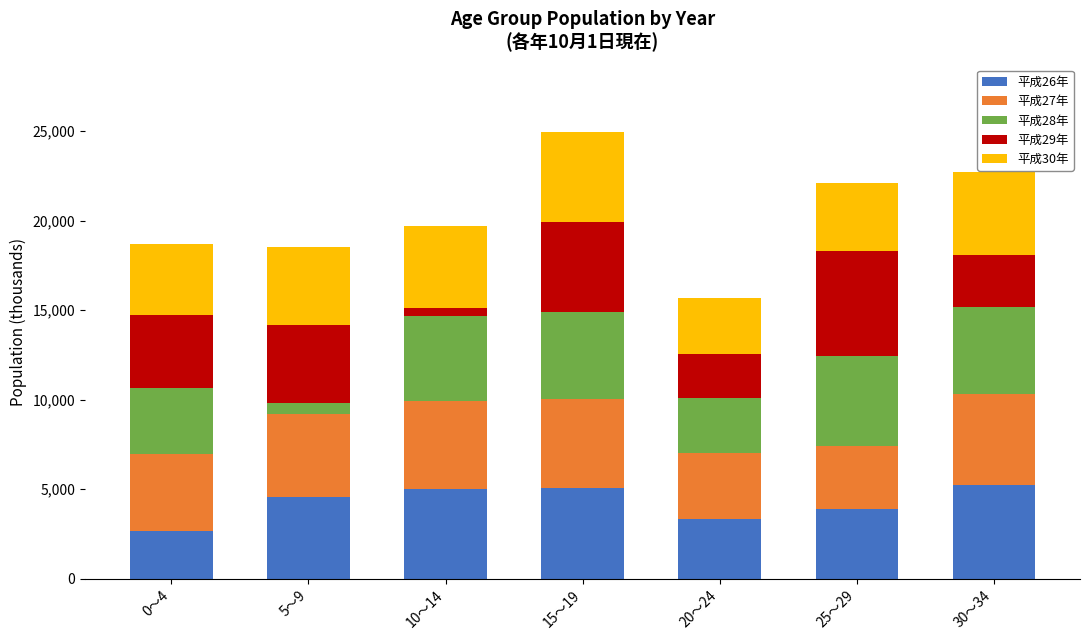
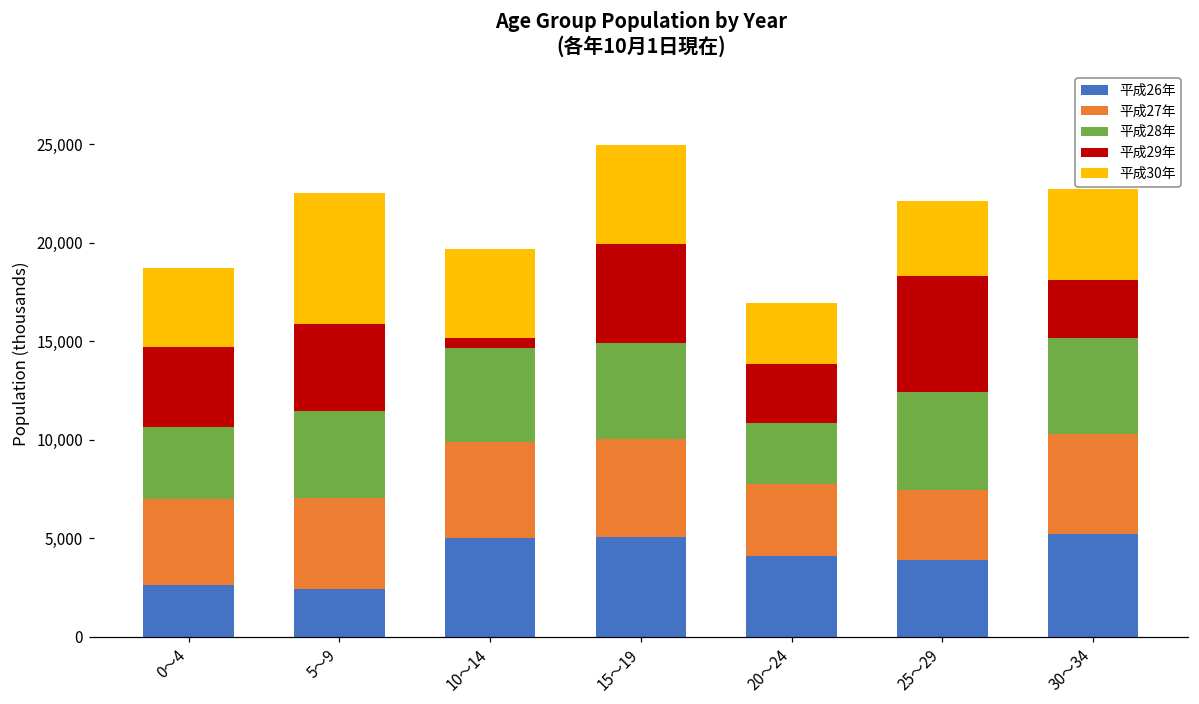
  {
    "平成26年": {
      "0～4": "2,600",
-     "5～9": "4,600",
+     "5～9": "2,400",
      "10～14": "5,000",
      "15～19": "5,000",
-     "20～24": "3,400",
+     "20～24": "4,100",
      "25～29": "3,900",
      "30～34": "5,200"
    },
    "平成27年": {
      "0～4": "4,300",
      "5～9": "4,600",
      "10～14": "4,900",
      "15～19": "5,000",
      "20～24": "3,700",
      "25～29": "3,500",
      "30～34": "5,100"
    },
    "平成28年": {
      "0～4": "3,700",
-     "5～9": "600",
+     "5～9": "4,400",
      "10～14": "4,700",
      "15～19": "4,900",
      "20～24": "3,100",
      "25～29": "5,000",
      "30～34": "4,900"
    },
    "平成29年": {
      "0～4": "4,100",
      "5～9": "4,400",
      "10～14": "500",
      "15～19": "5,000",
-     "20～24": "2,500",
+     "20～24": "3,000",
      "25～29": "5,900",
      "30～34": "2,900"
    },
    "平成30年": {
      "0～4": "4,000",
-     "5～9": "4,300",
+     "5～9": "6,700",
      "10～14": "4,500",
      "15～19": "5,000",
      "20～24": "3,100",
      "25～29": "3,800",
      "30～34": "4,600"
    }
  }
